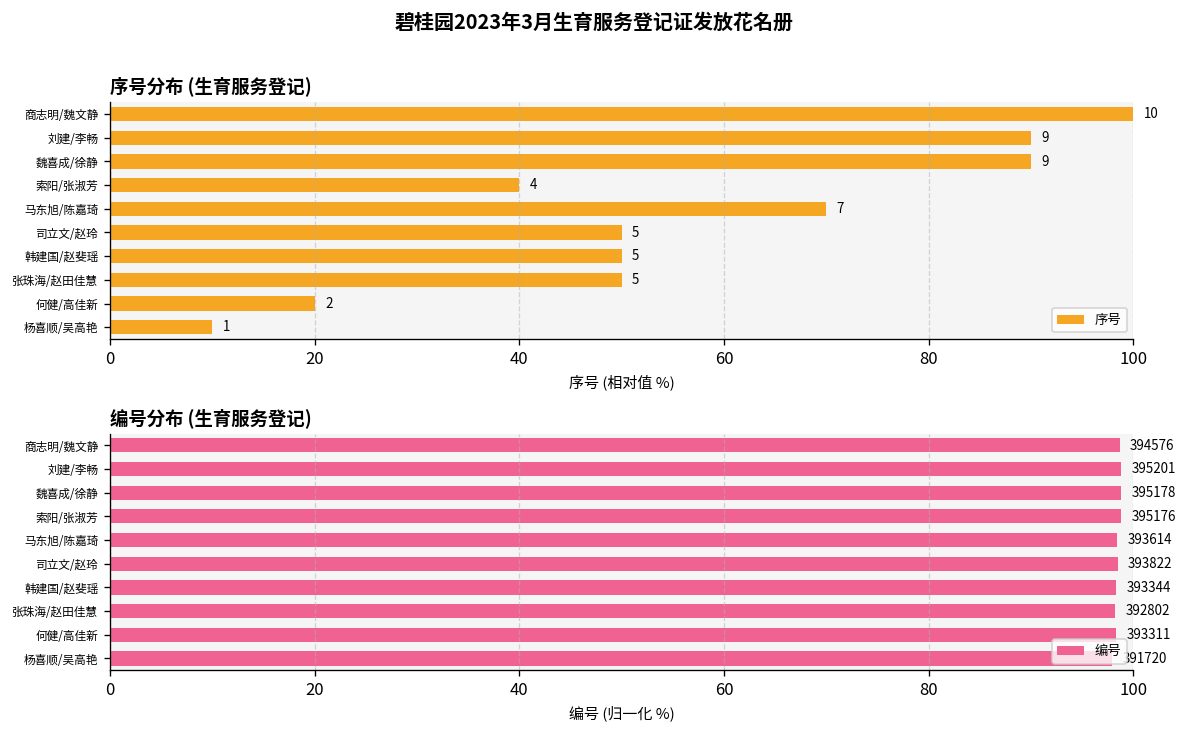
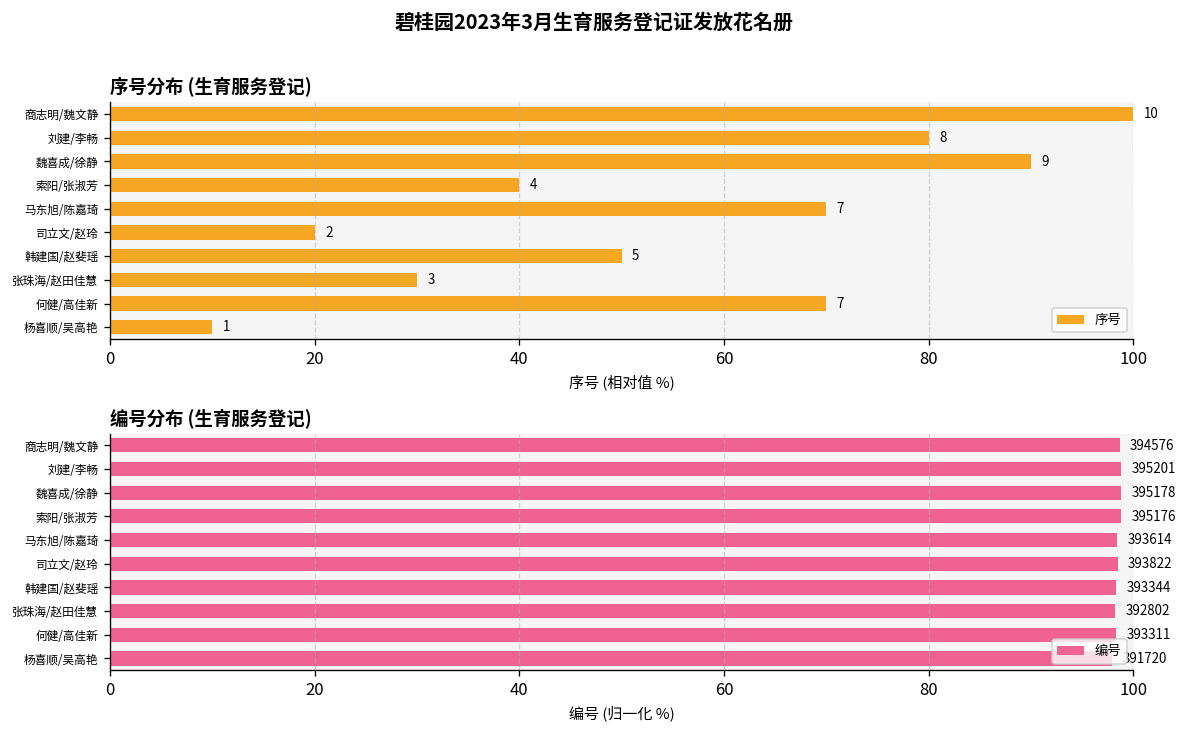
  {
    "序号分布 (生育服务登记)": {
-     "刘建/李畅": 9,
-     "司立文/赵玲": 5,
-     "张珠海/赵田佳慧": 5,
-     "何健/高佳新": 2
+     "刘建/李畅": 8,
+     "司立文/赵玲": 2,
+     "张珠海/赵田佳慧": 3,
+     "何健/高佳新": 7
    }
  }
